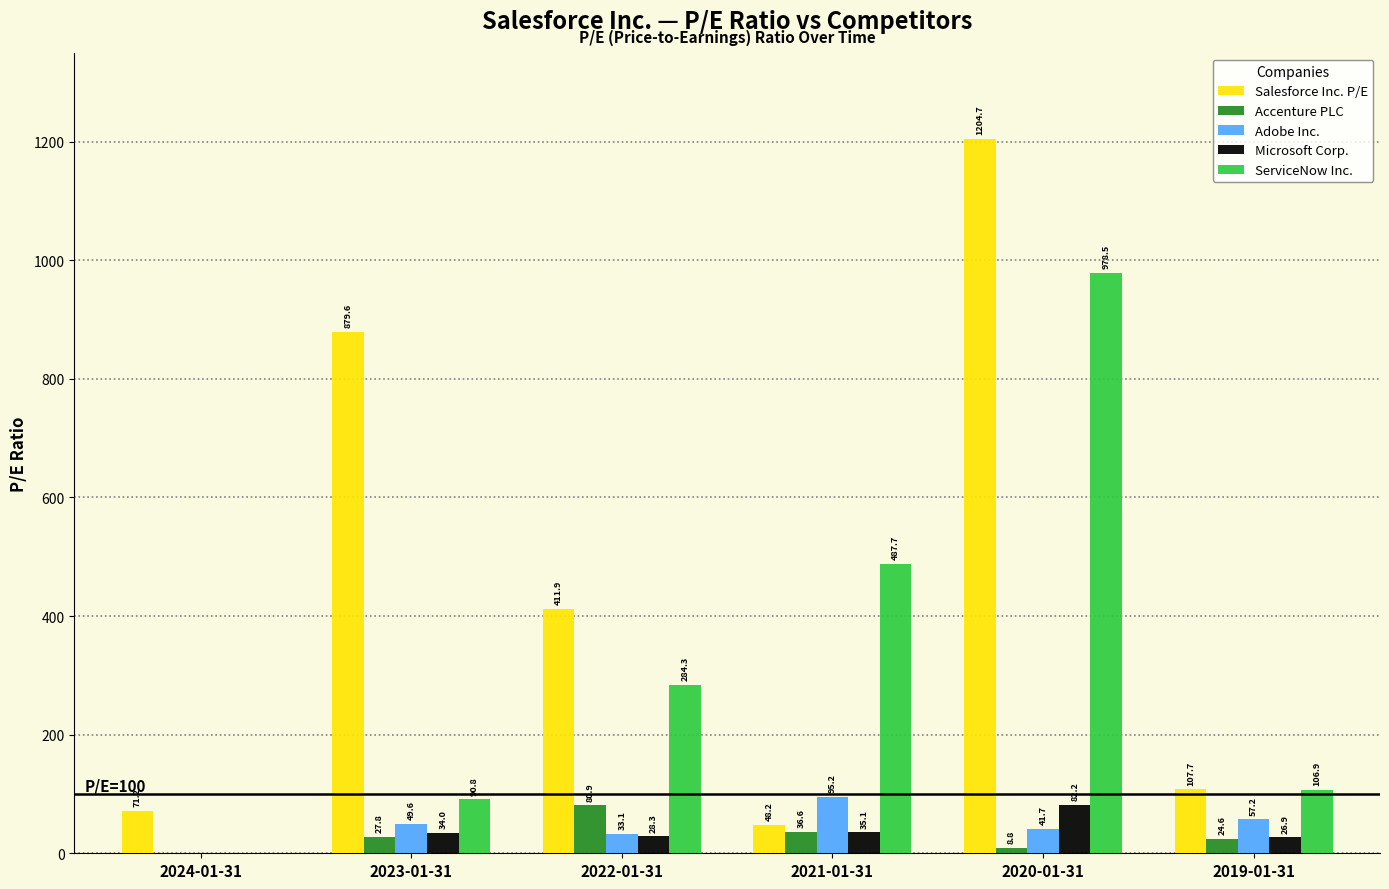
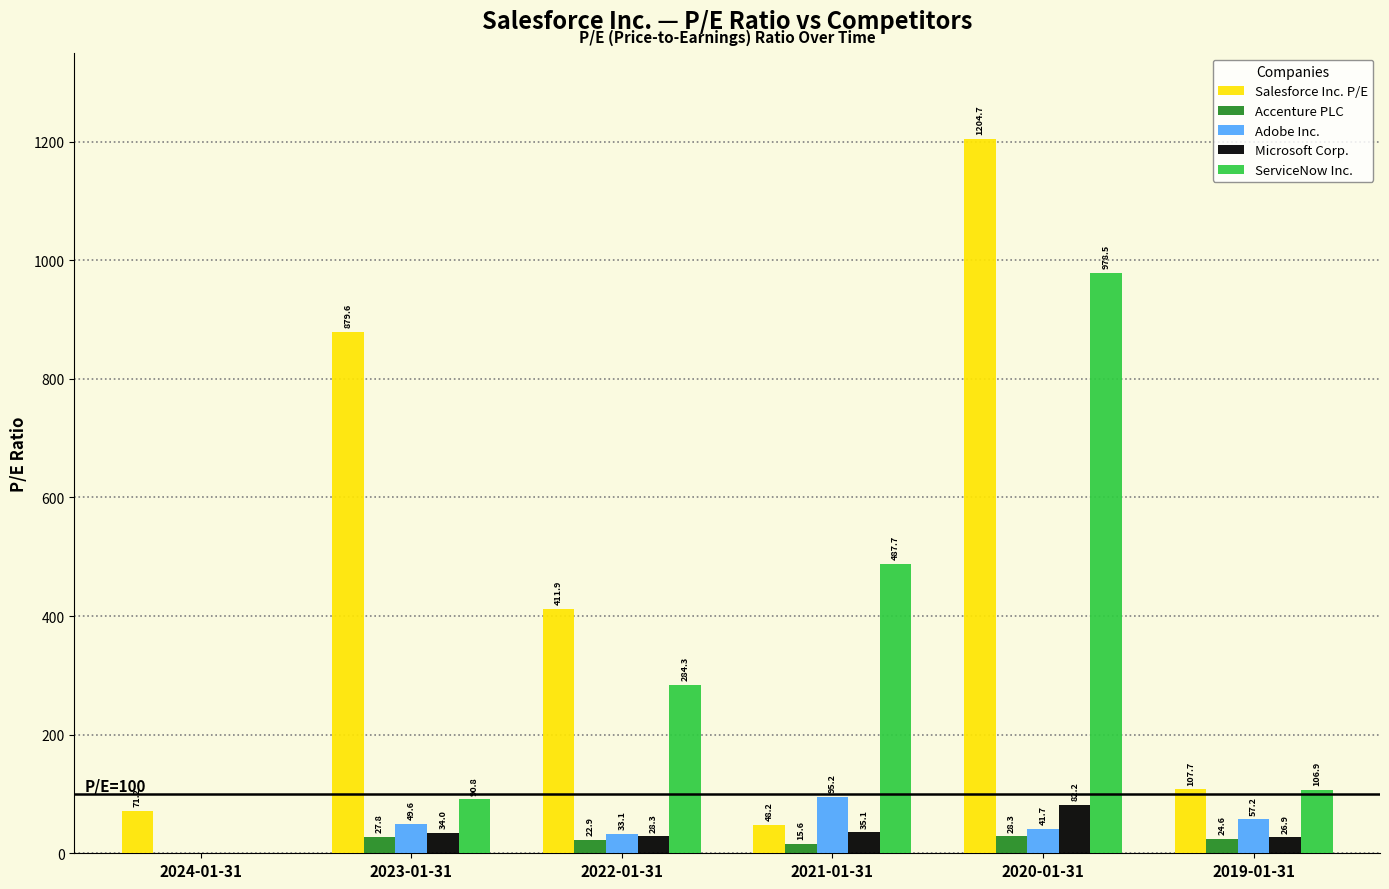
  {
    "Salesforce Inc. P/E": {
      "2023-01-31": 879.6,
      "2022-01-31": 411.9,
      "2021-01-31": 48.2,
      "2020-01-31": 1204.7,
      "2019-01-31": 107.7
    },
    "Accenture PLC": {
      "2023-01-31": 27.8,
-     "2022-01-31": 80.9,
-     "2021-01-31": 36.6,
-     "2020-01-31": 8.8,
+     "2022-01-31": 22.9,
+     "2021-01-31": 15.6,
+     "2020-01-31": 28.3,
      "2019-01-31": 24.6
    },
    "Adobe Inc.": {
      "2023-01-31": 49.6,
      "2022-01-31": 33.1,
      "2021-01-31": 95.2,
      "2020-01-31": 41.7,
      "2019-01-31": 57.2
    },
    "Microsoft Corp.": {
      "2023-01-31": 34.0,
      "2022-01-31": 28.3,
      "2021-01-31": 35.1,
      "2020-01-31": 82.2,
      "2019-01-31": 26.9
    },
    "ServiceNow Inc.": {
      "2023-01-31": 90.8,
      "2022-01-31": 284.3,
      "2021-01-31": 487.7,
      "2020-01-31": 978.5,
      "2019-01-31": 106.9
    }
  }
